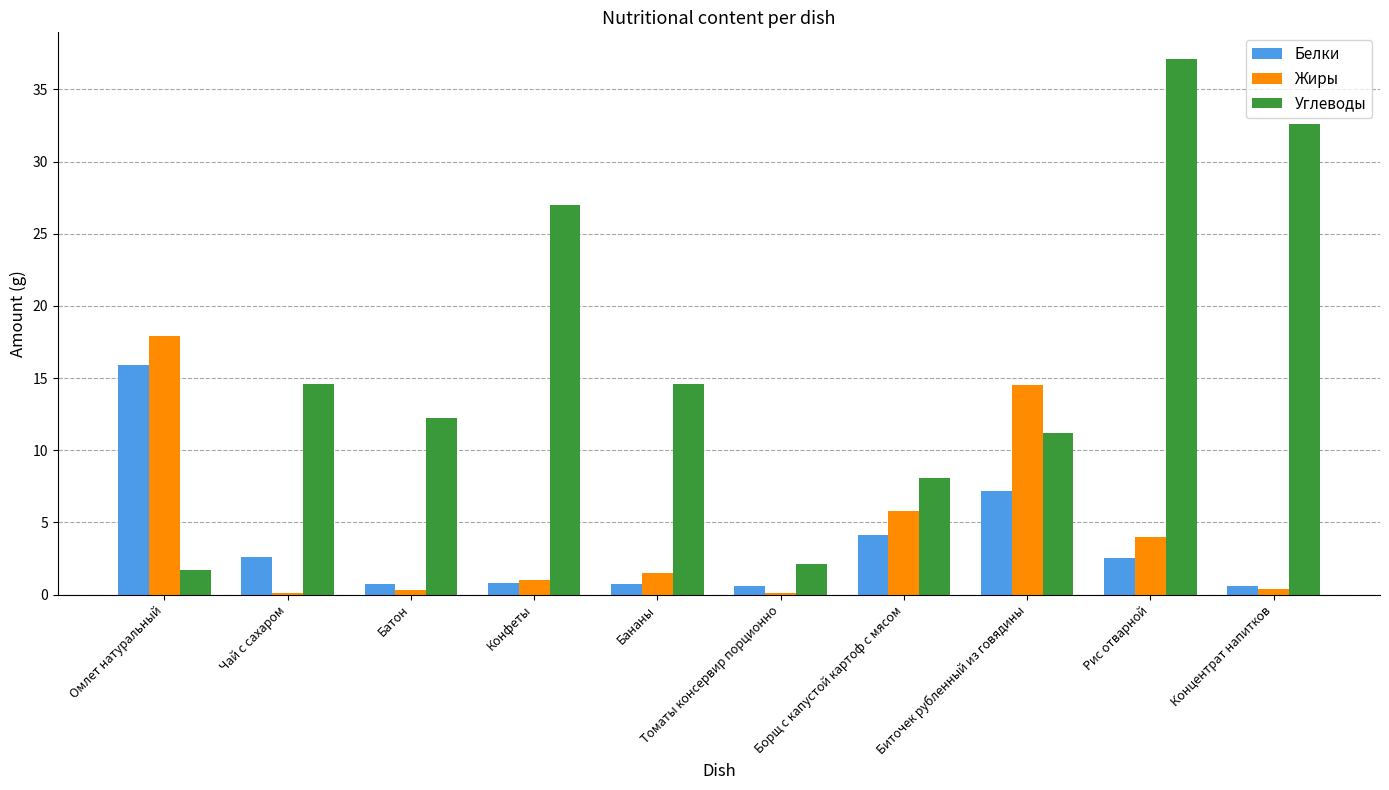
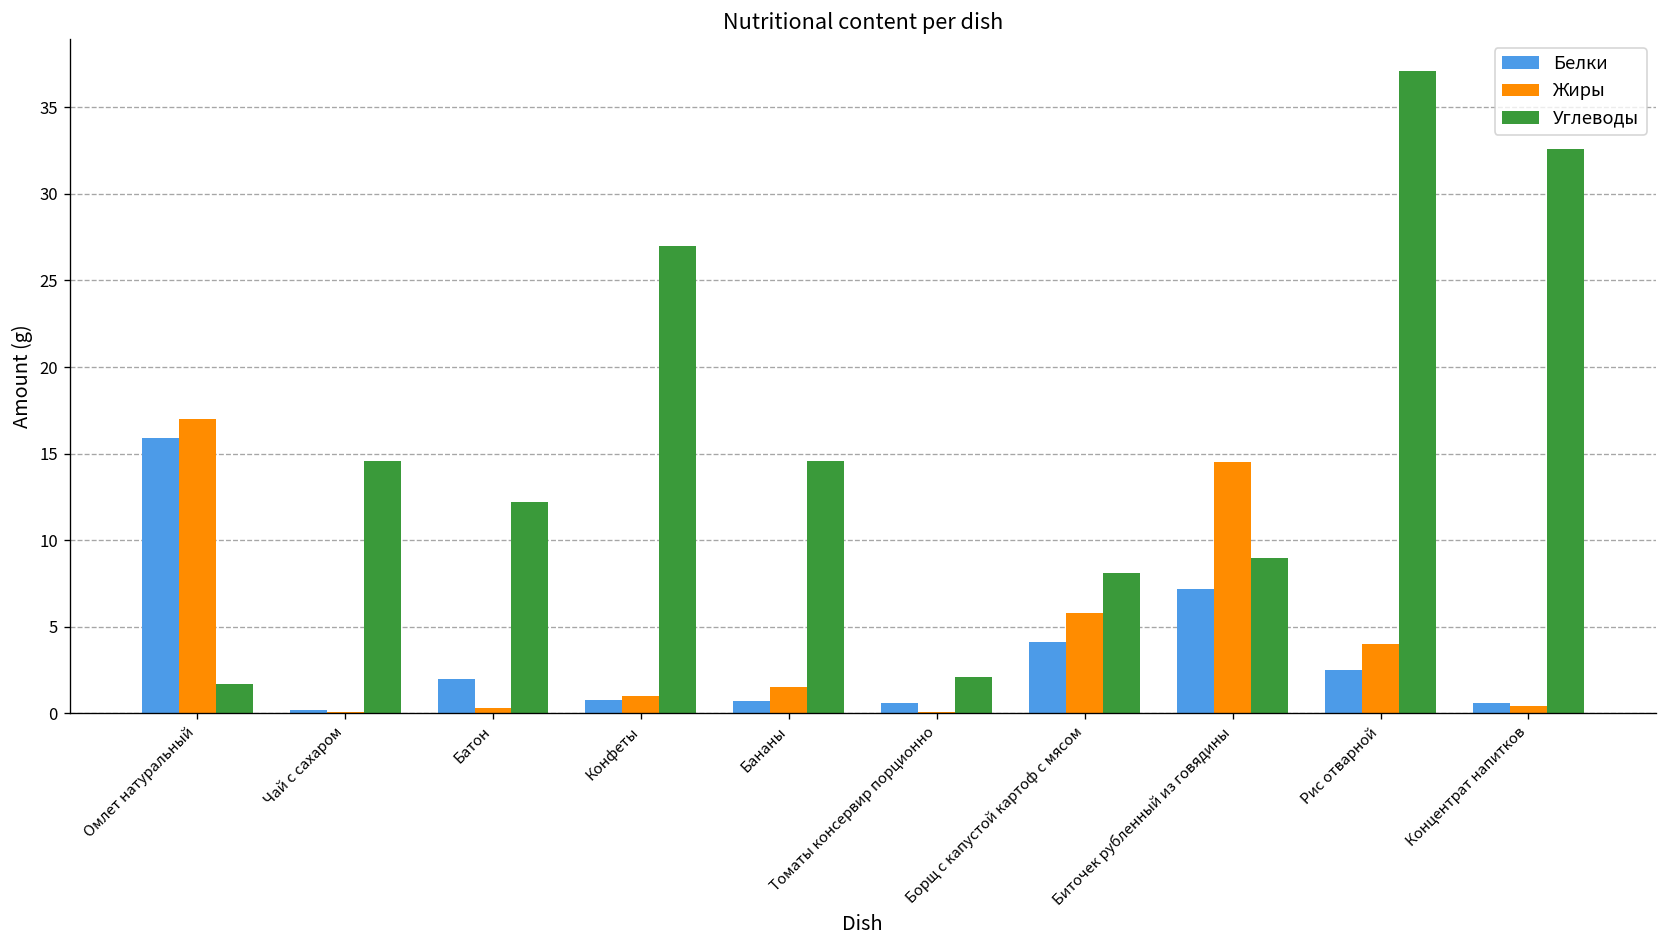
  {
    "Белки": {
      "Омлет натуральный": 15.9,
-     "Чай с сахаром": 2.6,
-     "Батон": 0.7,
+     "Чай с сахаром": 0.2,
+     "Батон": 2.0,
      "Конфеты": 0.8,
      "Бананы": 0.7,
      "Томаты консервир порционно": 0.6,
      "Борщ с капустой картоф с мясом": 4.1,
      "Биточек рубленный из говядины": 7.2,
      "Рис отварной": 2.5,
      "Концентрат напитков": 0.6
    },
    "Жиры": {
-     "Омлет натуральный": 17.9,
+     "Омлет натуральный": 17.0,
      "Батон": 0.3,
      "Конфеты": 1.0,
      "Бананы": 1.5,
      "Борщ с капустой картоф с мясом": 5.8,
      "Биточек рубленный из говядины": 14.5,
      "Рис отварной": 4.0,
      "Концентрат напитков": 0.4
    },
    "Углеводы": {
      "Омлет натуральный": 1.7,
      "Чай с сахаром": 14.6,
      "Батон": 12.2,
      "Конфеты": 27.0,
      "Бананы": 14.6,
      "Томаты консервир порционно": 2.1,
      "Борщ с капустой картоф с мясом": 8.1,
-     "Биточек рубленный из говядины": 11.2,
+     "Биточек рубленный из говядины": 9.0,
      "Рис отварной": 37.1,
      "Концентрат напитков": 32.6
    }
  }
